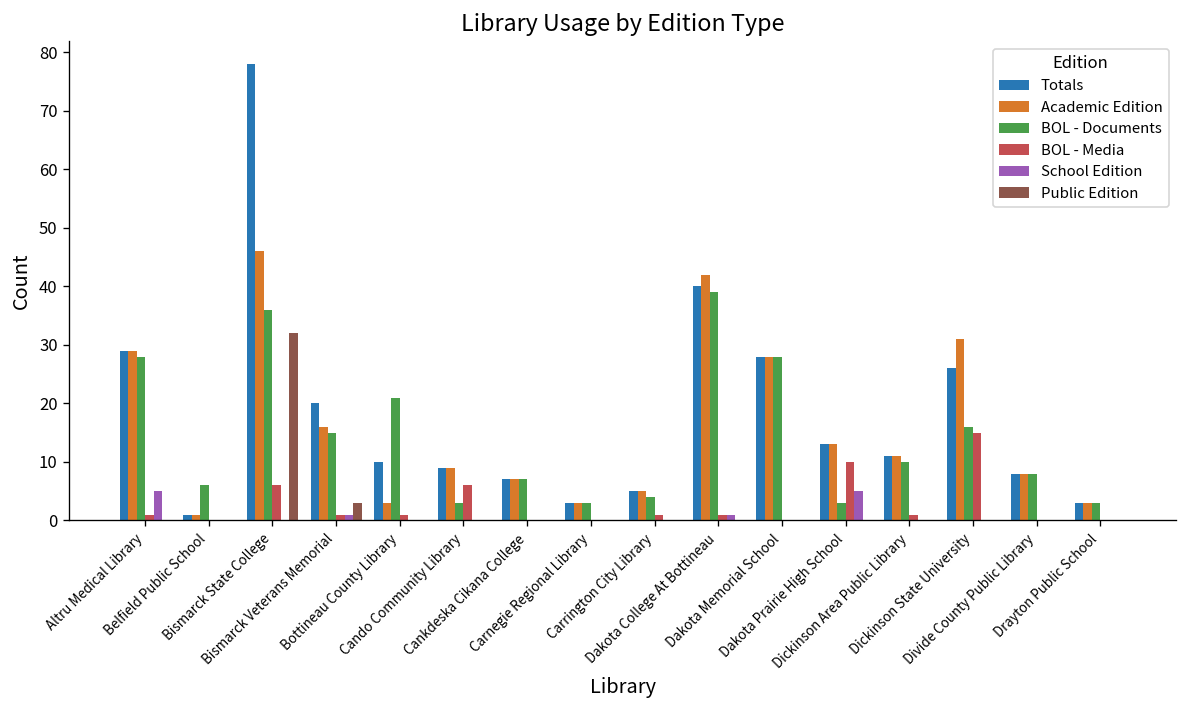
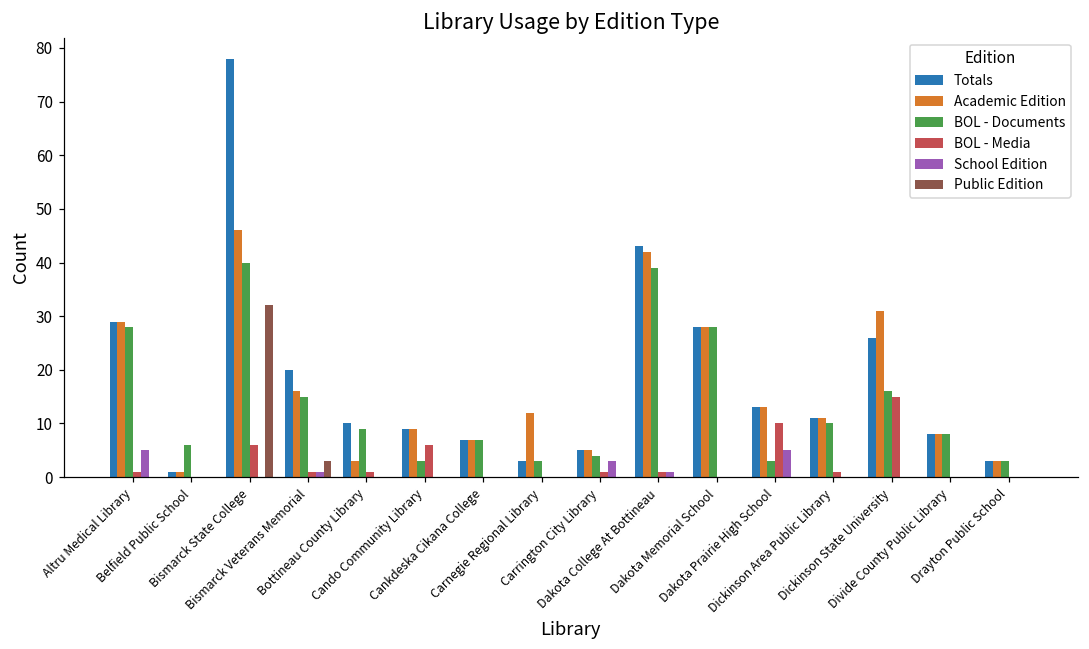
  {
    "Totals": {
      "Altru Medical Library": 29,
      "Belfield Public School": 1,
      "Bismarck State College": 78,
      "Bismarck Veterans Memorial": 20,
      "Bottineau County Library": 10,
      "Cando Community Library": 9,
      "Cankdeska Cikana College": 7,
      "Carnegie Regional Library": 3,
      "Carrington City Library": 5,
-     "Dakota College At Bottineau": 40,
+     "Dakota College At Bottineau": 43,
      "Dakota Memorial School": 28,
      "Dakota Prairie High School": 13,
      "Dickinson Area Public Library": 11,
      "Dickinson State University": 26,
      "Divide County Public Library": 8,
      "Drayton Public School": 3
    },
    "Academic Edition": {
      "Altru Medical Library": 29,
      "Belfield Public School": 1,
      "Bismarck State College": 46,
      "Bismarck Veterans Memorial": 16,
      "Bottineau County Library": 3,
      "Cando Community Library": 9,
      "Cankdeska Cikana College": 7,
-     "Carnegie Regional Library": 3,
+     "Carnegie Regional Library": 12,
      "Carrington City Library": 5,
      "Dakota College At Bottineau": 42,
      "Dakota Memorial School": 28,
      "Dakota Prairie High School": 13,
      "Dickinson Area Public Library": 11,
      "Dickinson State University": 31,
      "Divide County Public Library": 8,
      "Drayton Public School": 3
    },
    "BOL - Documents": {
      "Altru Medical Library": 28,
      "Belfield Public School": 6,
-     "Bismarck State College": 36,
+     "Bismarck State College": 40,
      "Bismarck Veterans Memorial": 15,
-     "Bottineau County Library": 21,
+     "Bottineau County Library": 9,
      "Cando Community Library": 3,
      "Cankdeska Cikana College": 7,
      "Carnegie Regional Library": 3,
      "Carrington City Library": 4,
      "Dakota College At Bottineau": 39,
      "Dakota Memorial School": 28,
      "Dakota Prairie High School": 3,
      "Dickinson Area Public Library": 10,
      "Dickinson State University": 16,
      "Divide County Public Library": 8,
      "Drayton Public School": 3
    },
    "School Edition": {
      "Altru Medical Library": 5,
      "Belfield Public School": 0,
      "Bismarck State College": 0,
      "Bismarck Veterans Memorial": 1,
      "Bottineau County Library": 0,
      "Cando Community Library": 0,
      "Cankdeska Cikana College": 0,
      "Carnegie Regional Library": 0,
-     "Carrington City Library": 0,
+     "Carrington City Library": 3,
      "Dakota College At Bottineau": 1,
      "Dakota Memorial School": 0,
      "Dakota Prairie High School": 5,
      "Dickinson Area Public Library": 0,
      "Dickinson State University": 0,
      "Divide County Public Library": 0,
      "Drayton Public School": 0
    }
  }
